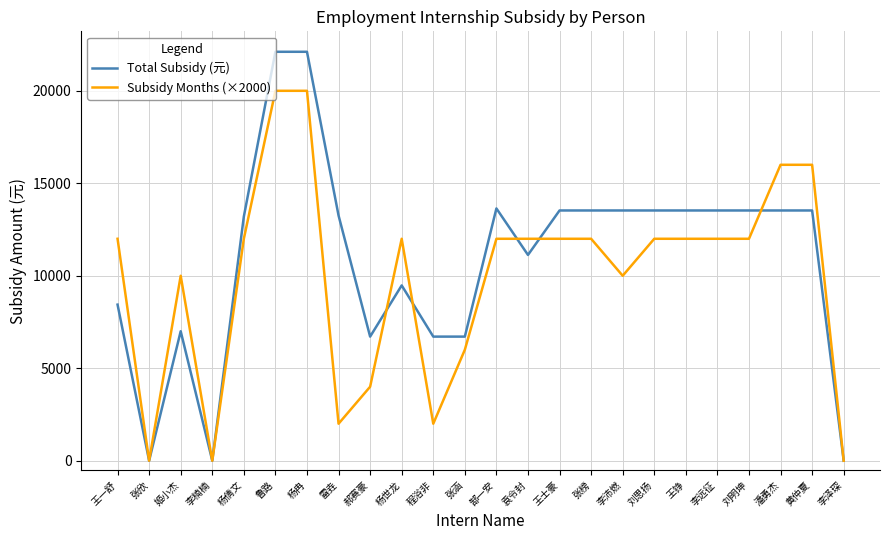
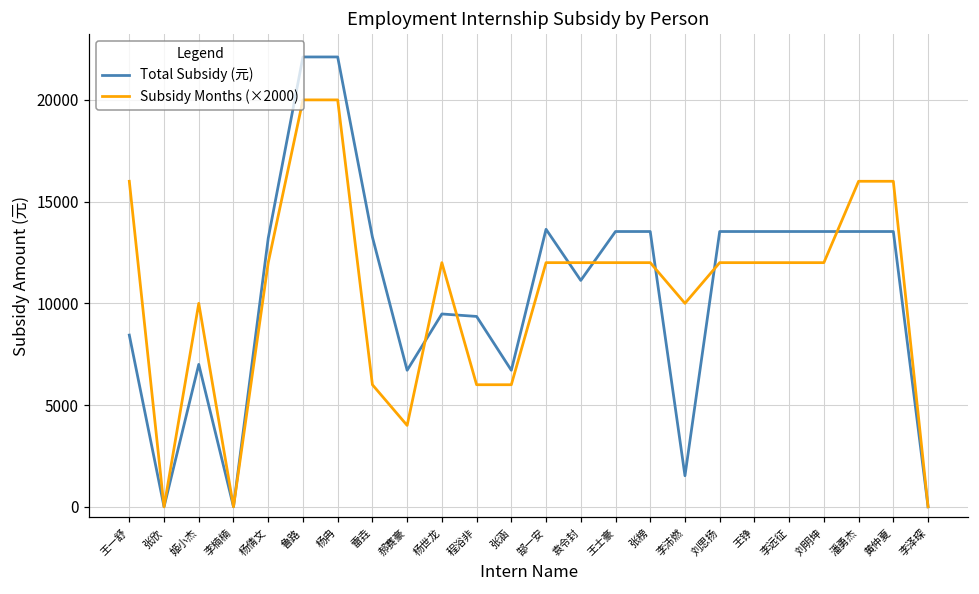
  {
    "Total Subsidy (元)": {
      "王一舒": 8400,
      "姬小杰": 7000,
      "杨倩文": 13200,
      "杨冉": 22100,
      "雷垚": 13300,
      "郝赛豪": 6700,
      "杨世龙": 9500,
-     "程浴非": 6700,
+     "程浴非": 9400,
      "张涵": 6700,
      "郜一安": 13600,
      "袁令封": 11100,
      "王士豪": 13500,
      "张榜": 13500,
-     "李沛燃": 13500,
+     "李沛燃": 1500,
      "刘思扬": 13500,
      "王铮": 13500,
      "李远征": 13500,
      "刘明坤": 13500,
      "潘勇杰": 13500,
      "黄仲夏": 13500
    },
    "Subsidy Months (×2000)": {
-     "王一舒": 12000,
+     "王一舒": 16000,
      "姬小杰": 10000,
      "杨倩文": 12000,
      "杨冉": 20000,
-     "雷垚": 2000,
+     "雷垚": 6000,
      "郝赛豪": 4000,
      "杨世龙": 12000,
-     "程浴非": 2000,
+     "程浴非": 6000,
      "张涵": 6000,
      "郜一安": 12000,
      "袁令封": 12000,
      "王士豪": 12000,
      "张榜": 12000,
      "李沛燃": 10000,
      "刘思扬": 12000,
      "王铮": 12000,
      "李远征": 12000,
      "刘明坤": 12000,
      "潘勇杰": 16000,
      "黄仲夏": 16000
    }
  }
